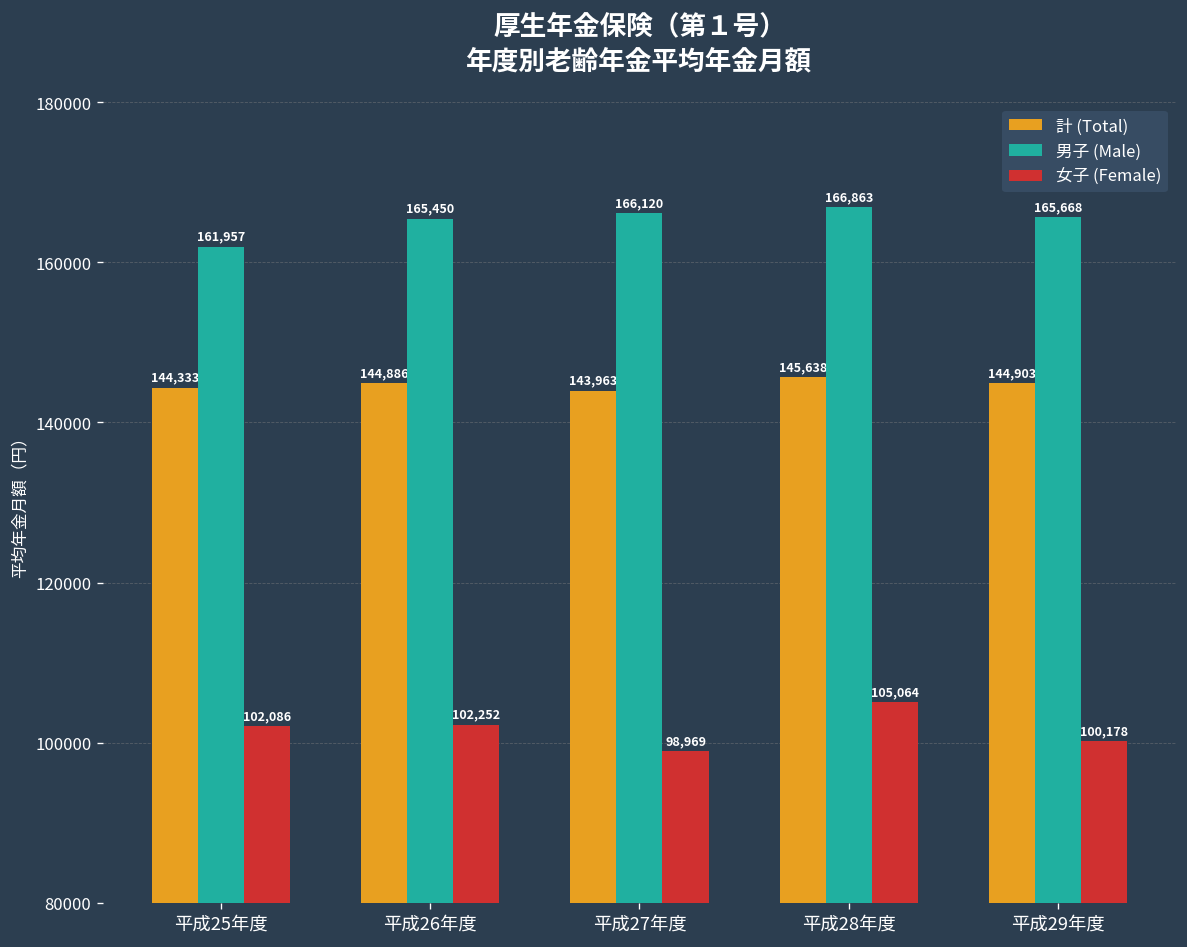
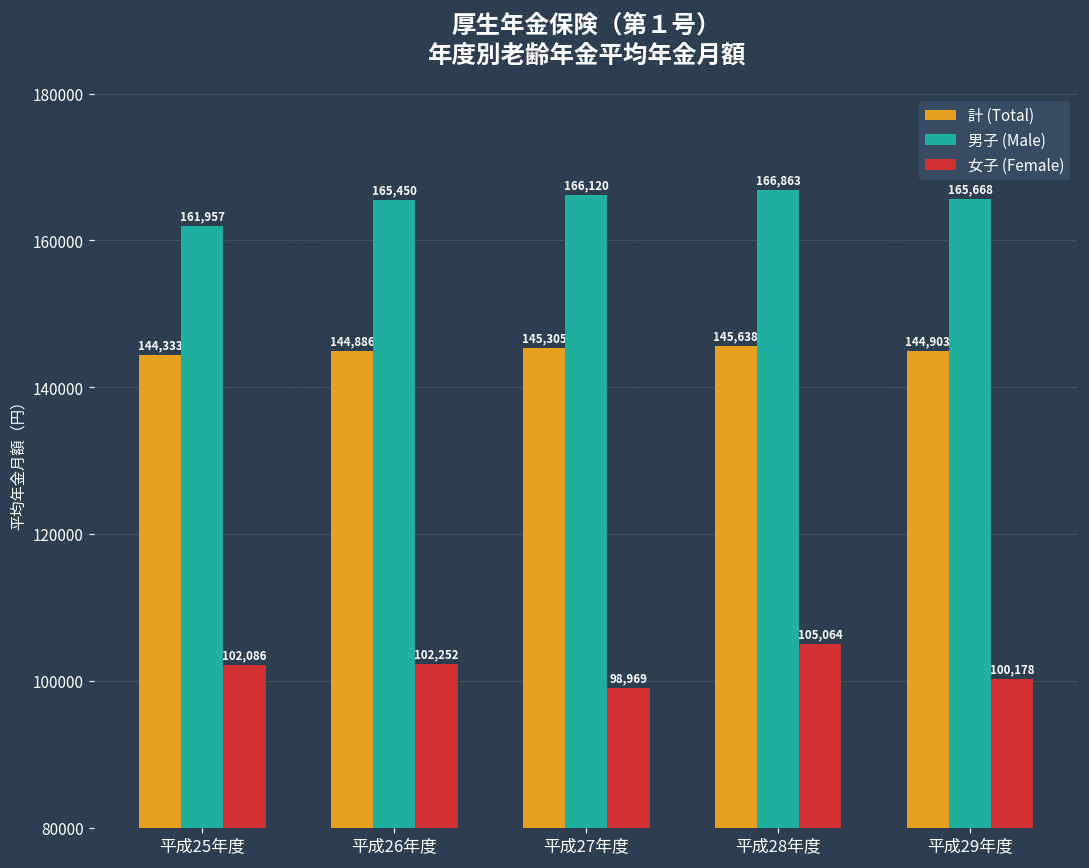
  {
    "計 (Total)": {
      "平成25年度": "144,333",
      "平成26年度": "144,886",
-     "平成27年度": "143,963",
+     "平成27年度": "145,305",
      "平成28年度": "145,638",
      "平成29年度": "144,903"
    },
    "男子 (Male)": {
      "平成25年度": "161,957",
      "平成26年度": "165,450",
      "平成27年度": "166,120",
      "平成28年度": "166,863",
      "平成29年度": "165,668"
    },
    "女子 (Female)": {
      "平成25年度": "102,086",
      "平成26年度": "102,252",
      "平成27年度": "98,969",
      "平成28年度": "105,064",
      "平成29年度": "100,178"
    }
  }
